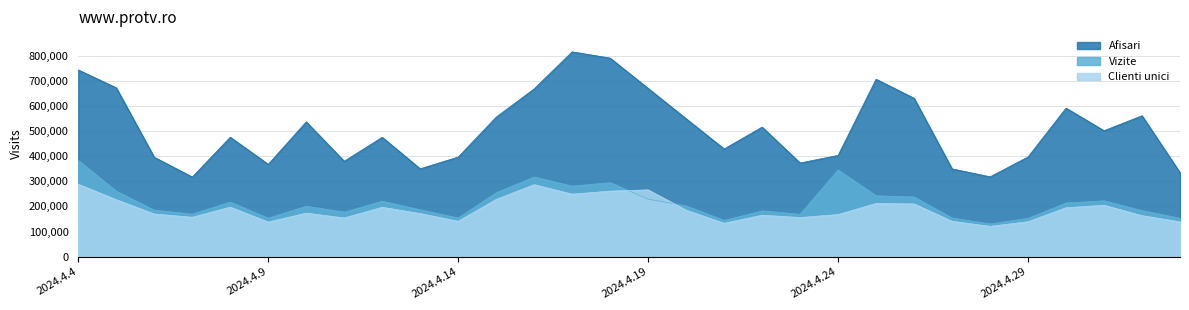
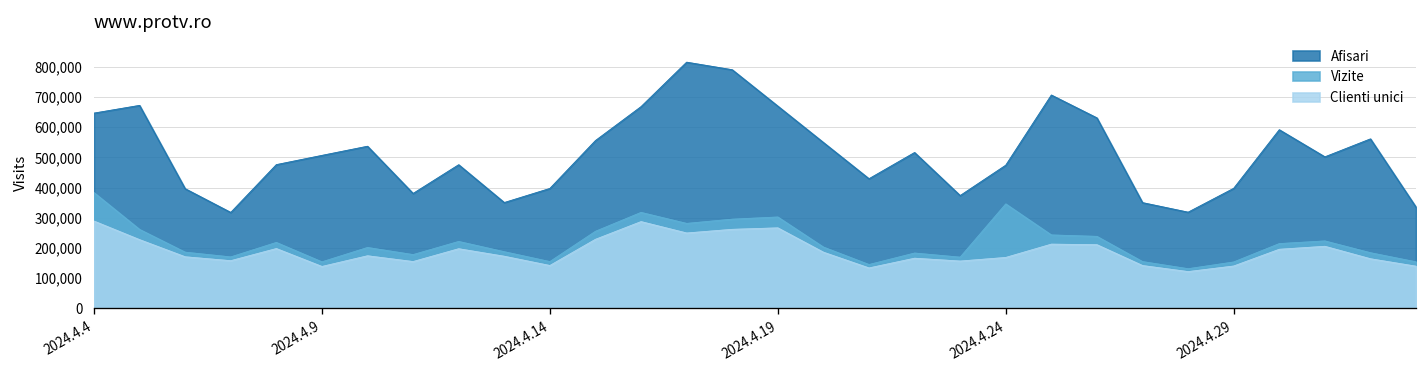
  {
    "Afisari": {
-     "2024.4.4": "740,000",
-     "2024.4.9": "370,000",
+     "2024.4.4": "650,000",
+     "2024.4.9": "510,000",
      "2024.4.14": "400,000",
      "2024.4.19": "670,000",
-     "2024.4.24": "400,000",
+     "2024.4.24": "470,000",
      "2024.4.29": "400,000"
    },
    "Vizite": {
      "2024.4.4": "380,000",
      "2024.4.9": "150,000",
      "2024.4.14": "150,000",
-     "2024.4.19": "230,000",
+     "2024.4.19": "300,000",
      "2024.4.24": "350,000",
      "2024.4.29": "150,000"
    },
    "Clienti unici": {
      "2024.4.4": "290,000",
      "2024.4.9": "140,000",
      "2024.4.14": "140,000",
      "2024.4.19": "270,000",
      "2024.4.24": "170,000",
      "2024.4.29": "140,000"
    }
  }
